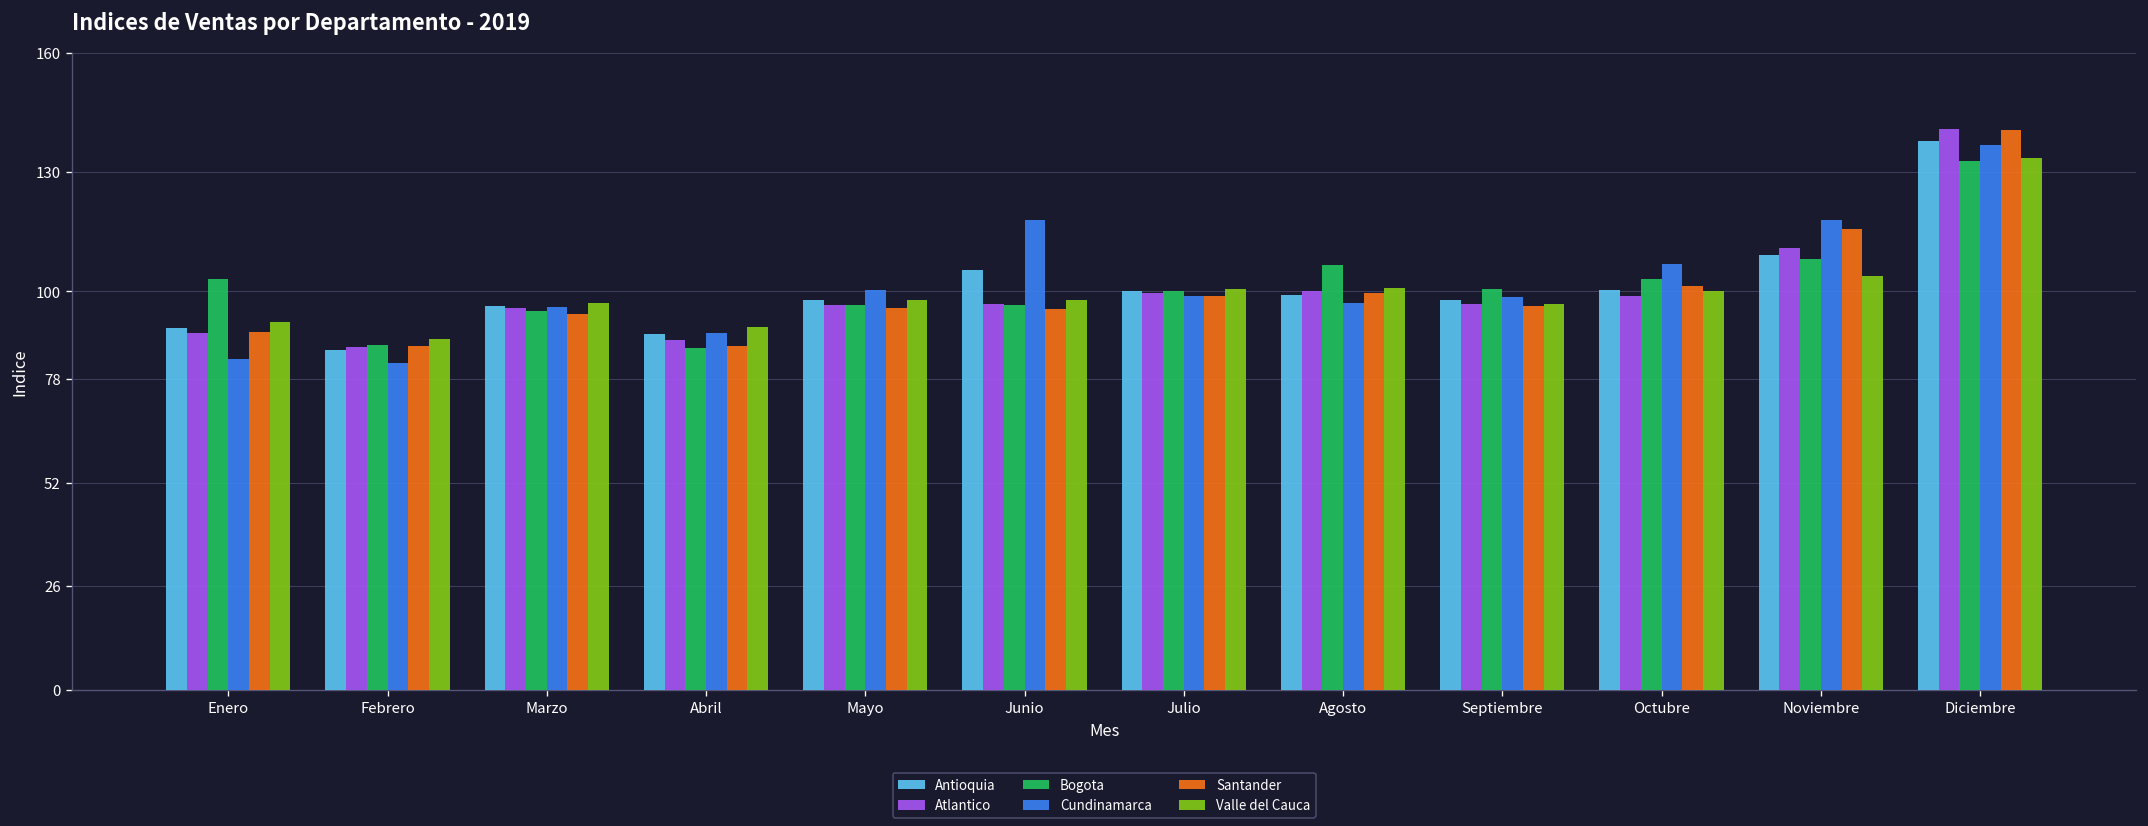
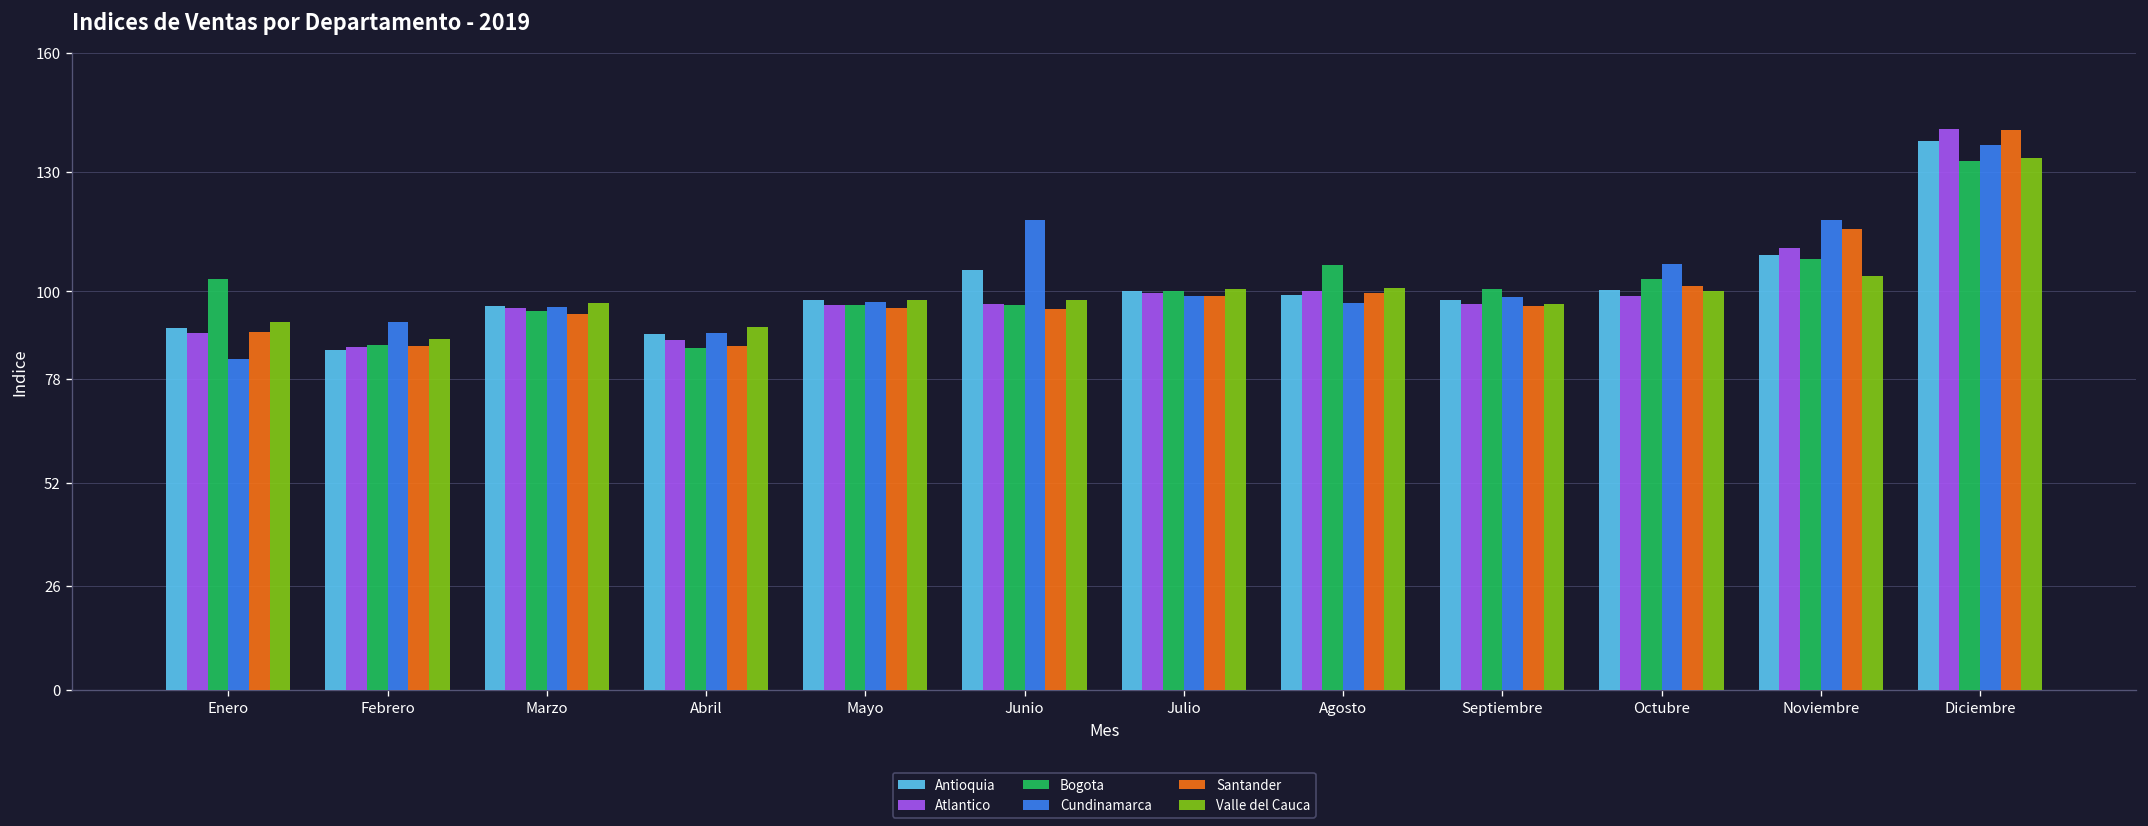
  {
    "Antioquia": {
      "Enero": 91,
      "Febrero": 85,
      "Marzo": 96,
      "Abril": 89,
      "Mayo": 98,
      "Junio": 105,
      "Julio": 100,
      "Agosto": 99,
      "Septiembre": 98,
      "Octubre": 100,
      "Noviembre": 109,
      "Diciembre": 138
    },
    "Atlantico": {
      "Enero": 90,
      "Febrero": 86,
      "Marzo": 96,
      "Abril": 88,
      "Mayo": 97,
      "Junio": 97,
      "Julio": 100,
      "Agosto": 100,
      "Septiembre": 97,
      "Octubre": 99,
      "Noviembre": 111,
      "Diciembre": 141
    },
    "Bogota": {
      "Enero": 103,
      "Febrero": 87,
      "Marzo": 95,
      "Abril": 86,
      "Mayo": 97,
      "Junio": 97,
      "Julio": 100,
      "Agosto": 107,
      "Septiembre": 101,
      "Octubre": 103,
      "Noviembre": 108,
      "Diciembre": 133
    },
    "Cundinamarca": {
      "Enero": 83,
-     "Febrero": 82,
+     "Febrero": 92,
      "Marzo": 96,
      "Abril": 89,
-     "Mayo": 100,
+     "Mayo": 97,
      "Junio": 118,
      "Julio": 99,
      "Agosto": 97,
      "Septiembre": 99,
      "Octubre": 107,
      "Noviembre": 118,
      "Diciembre": 137
    },
    "Santander": {
      "Enero": 90,
      "Febrero": 86,
      "Marzo": 94,
      "Abril": 86,
      "Mayo": 96,
      "Junio": 96,
      "Julio": 99,
      "Agosto": 100,
      "Septiembre": 96,
      "Octubre": 101,
      "Noviembre": 116,
      "Diciembre": 140
    },
    "Valle del Cauca": {
      "Enero": 92,
      "Febrero": 88,
      "Marzo": 97,
      "Abril": 91,
      "Mayo": 98,
      "Junio": 98,
      "Julio": 101,
      "Agosto": 101,
      "Septiembre": 97,
      "Octubre": 100,
      "Noviembre": 104,
      "Diciembre": 133
    }
  }
